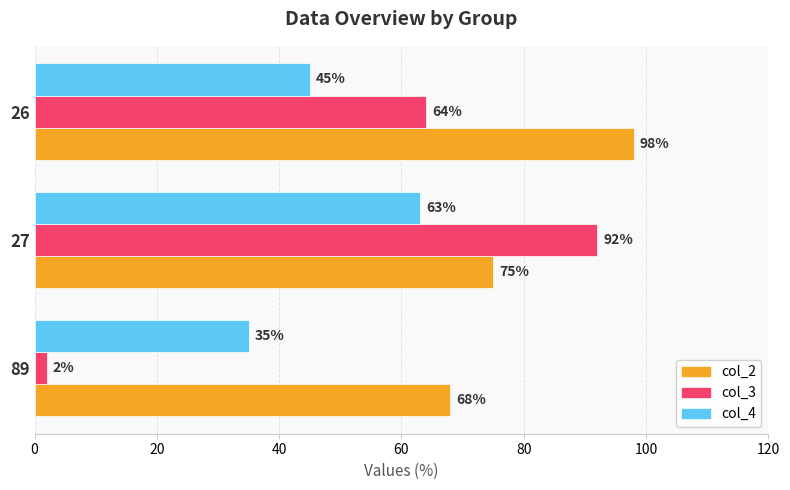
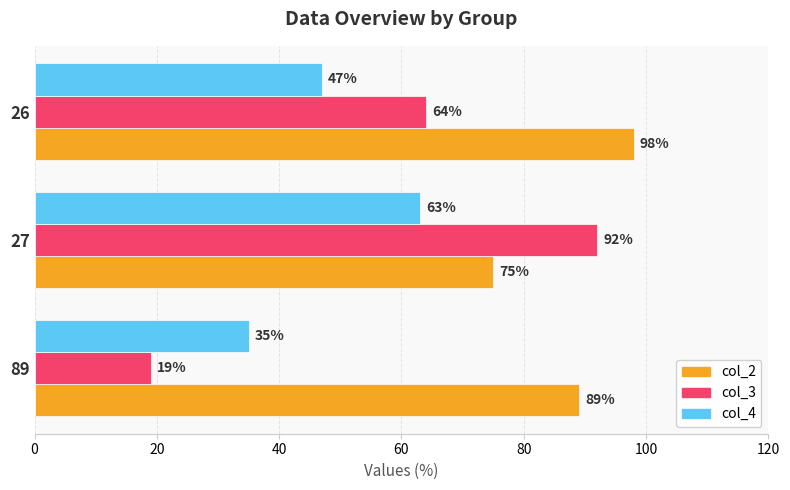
  {
    "col_2": {
      "26": "98%",
      "27": "75%",
-     "89": "68%"
+     "89": "89%"
    },
    "col_3": {
      "26": "64%",
      "27": "92%",
-     "89": "2%"
+     "89": "19%"
    },
    "col_4": {
-     "26": "45%",
+     "26": "47%",
      "27": "63%",
      "89": "35%"
    }
  }
